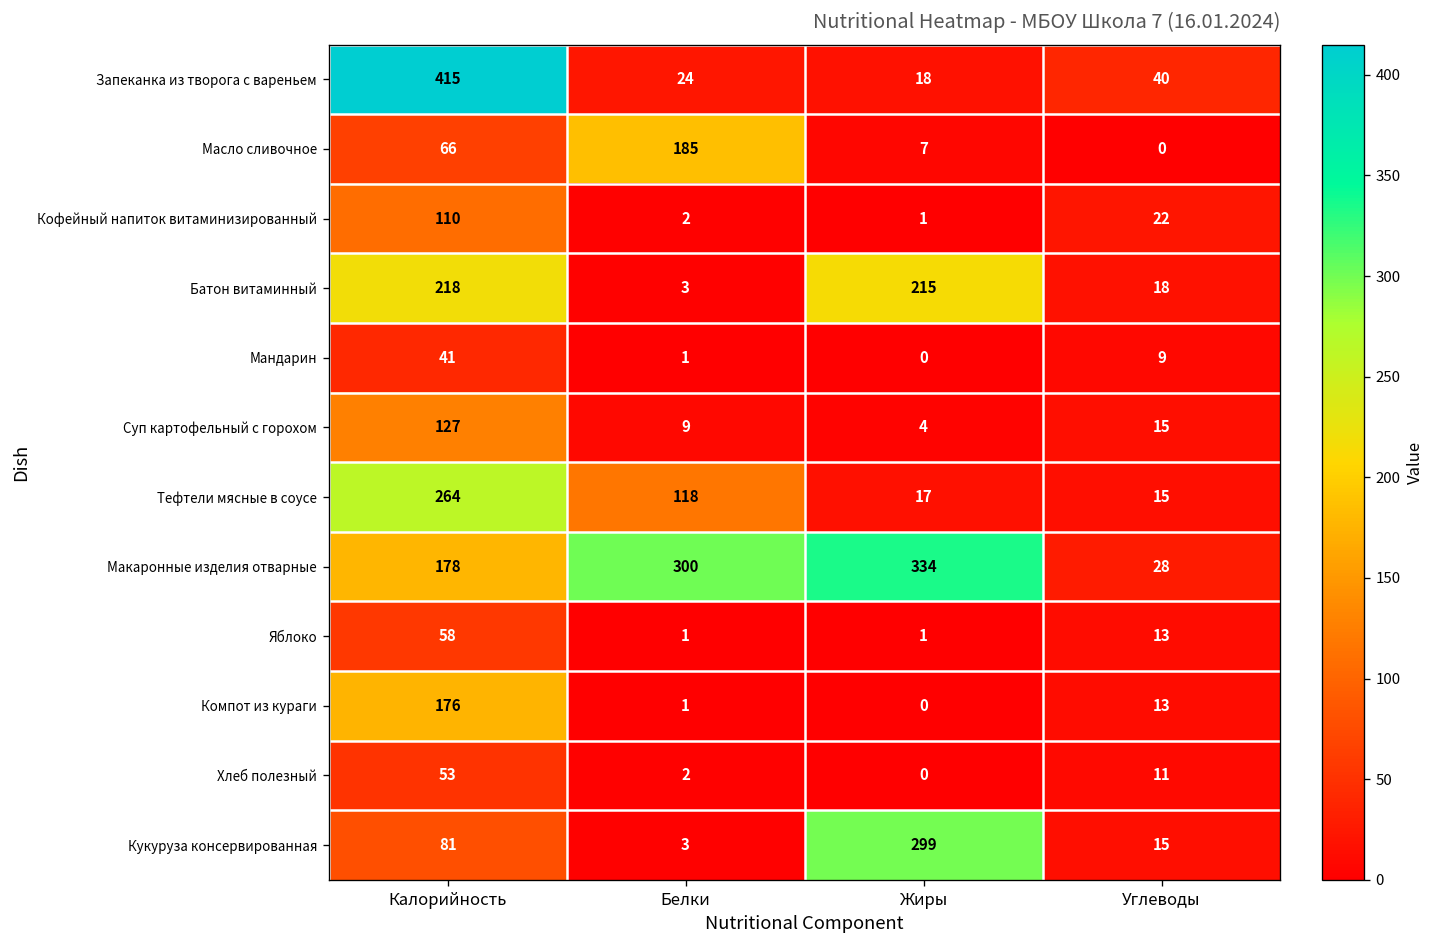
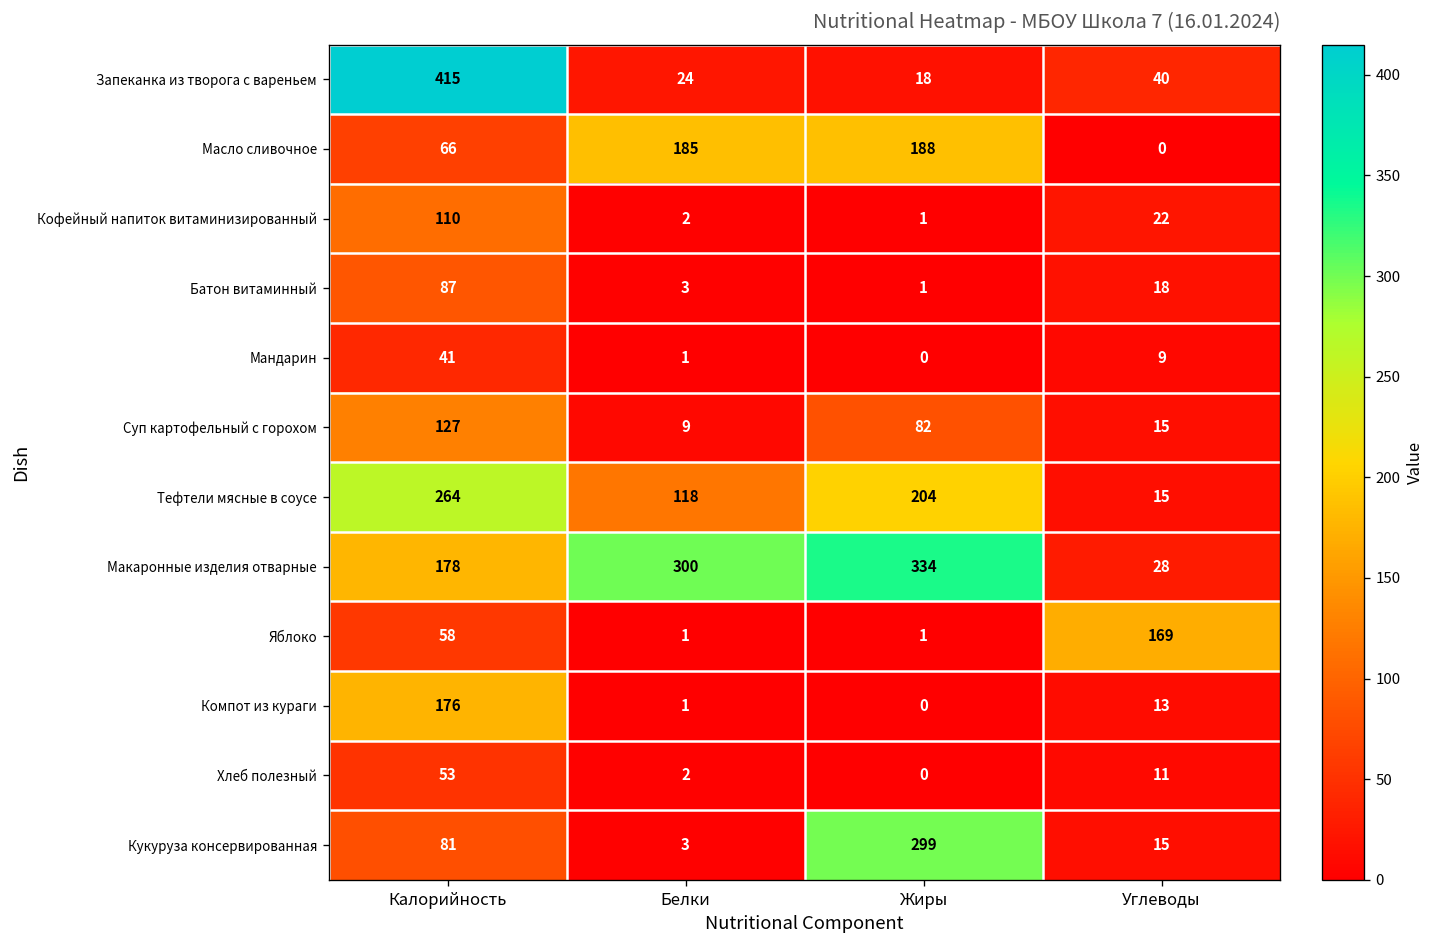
  {
    "Запеканка из творога с вареньем": {
      "Калорийность": 415,
      "Белки": 24,
      "Жиры": 18,
      "Углеводы": 40
    },
    "Масло сливочное": {
      "Калорийность": 66,
      "Белки": 185,
-     "Жиры": 7,
+     "Жиры": 188,
      "Углеводы": 0
    },
    "Кофейный напиток витаминизированный": {
      "Калорийность": 110,
      "Белки": 2,
      "Жиры": 1,
      "Углеводы": 22
    },
    "Батон витаминный": {
-     "Калорийность": 218,
+     "Калорийность": 87,
      "Белки": 3,
-     "Жиры": 215,
+     "Жиры": 1,
      "Углеводы": 18
    },
    "Мандарин": {
      "Калорийность": 41,
      "Белки": 1,
      "Жиры": 0,
      "Углеводы": 9
    },
    "Суп картофельный с горохом": {
      "Калорийность": 127,
      "Белки": 9,
-     "Жиры": 4,
+     "Жиры": 82,
      "Углеводы": 15
    },
    "Тефтели мясные в соусе": {
      "Калорийность": 264,
      "Белки": 118,
-     "Жиры": 17,
+     "Жиры": 204,
      "Углеводы": 15
    },
    "Макаронные изделия отварные": {
      "Калорийность": 178,
      "Белки": 300,
      "Жиры": 334,
      "Углеводы": 28
    },
    "Яблоко": {
      "Калорийность": 58,
      "Белки": 1,
      "Жиры": 1,
-     "Углеводы": 13
+     "Углеводы": 169
    },
    "Компот из кураги": {
      "Калорийность": 176,
      "Белки": 1,
      "Жиры": 0,
      "Углеводы": 13
    },
    "Хлеб полезный": {
      "Калорийность": 53,
      "Белки": 2,
      "Жиры": 0,
      "Углеводы": 11
    },
    "Кукуруза консервированная": {
      "Калорийность": 81,
      "Белки": 3,
      "Жиры": 299,
      "Углеводы": 15
    }
  }
